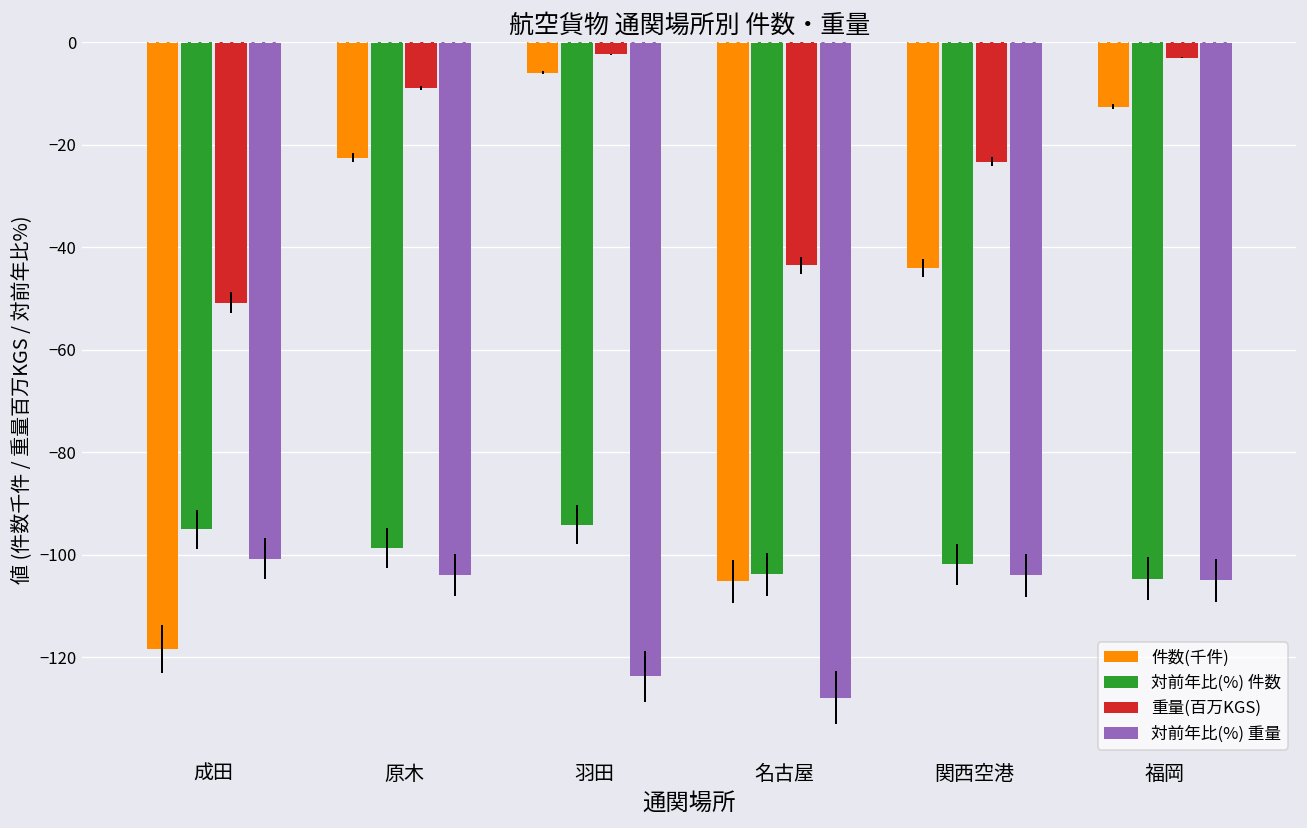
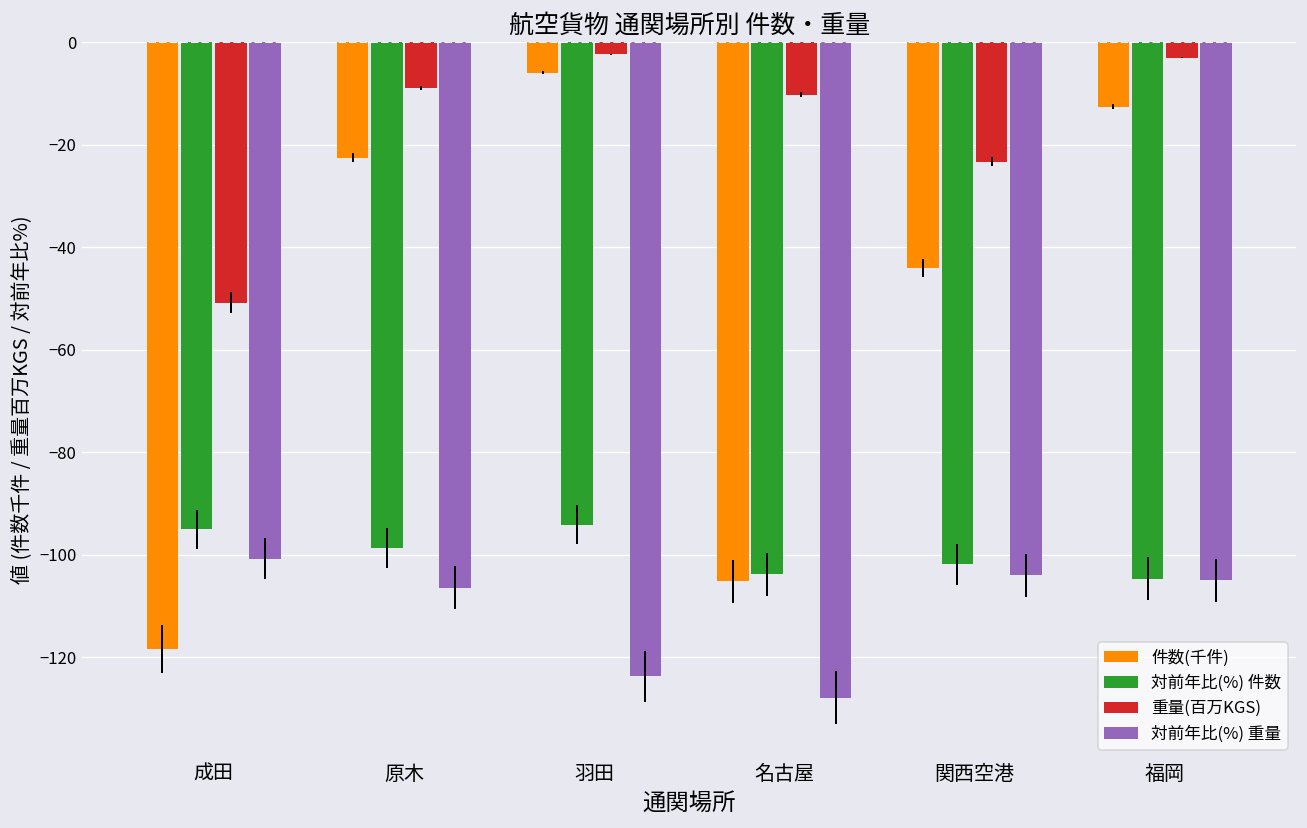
  {
    "件数(千件)": {
      "成田": -118,
      "原木": -22,
      "羽田": -6,
      "名古屋": -105,
      "関西空港": -44,
      "福岡": -13
    },
    "対前年比(%) 件数": {
      "成田": -95,
      "原木": -99,
      "羽田": -94,
      "名古屋": -104,
      "関西空港": -102,
      "福岡": -105
    },
    "重量(百万KGS)": {
      "成田": -51,
      "原木": -9,
      "羽田": -2,
-     "名古屋": -44,
+     "名古屋": -10,
      "関西空港": -23,
      "福岡": -3
    },
    "対前年比(%) 重量": {
      "成田": -101,
-     "原木": -104,
+     "原木": -106,
      "羽田": -124,
      "名古屋": -128,
      "関西空港": -104,
      "福岡": -105
    }
  }
